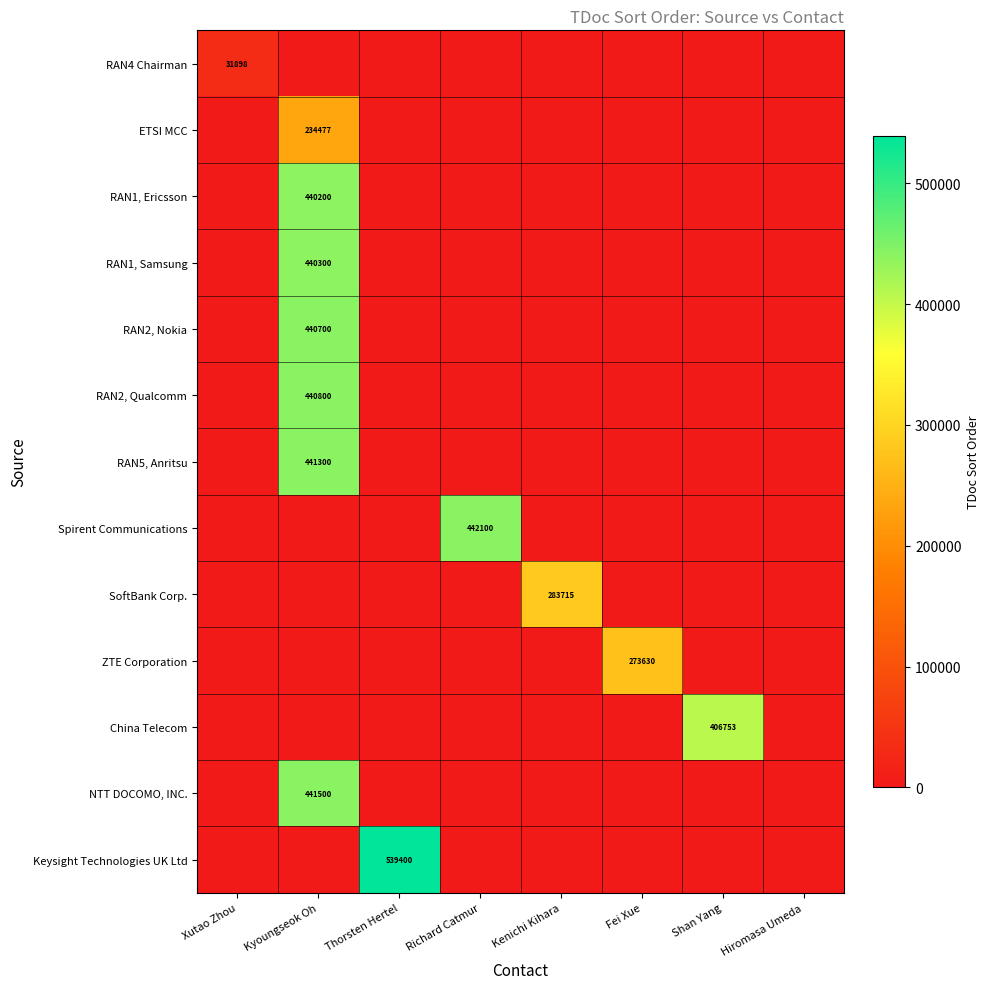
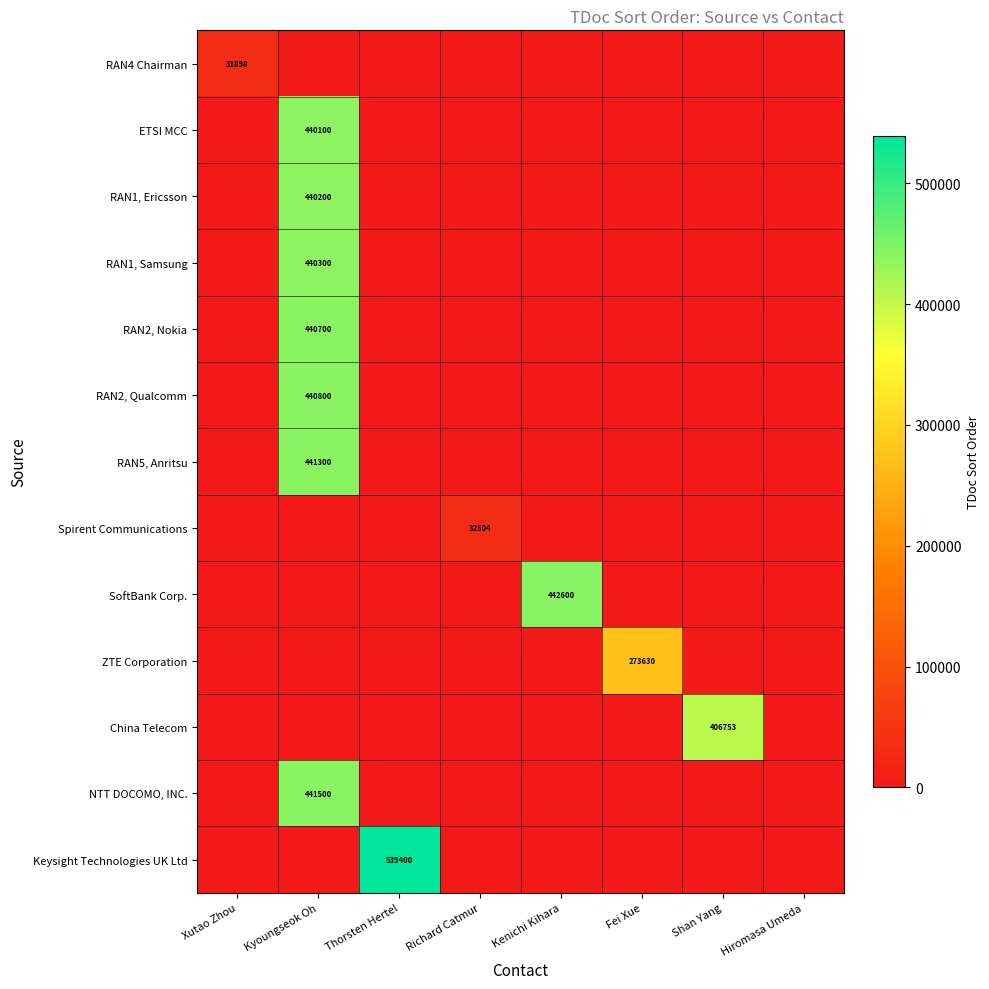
  {
    "RAN4 Chairman": {
      "Xutao Zhou": 31898
    },
    "ETSI MCC": {
-     "Kyoungseok Oh": 234477
+     "Kyoungseok Oh": 440100
    },
    "RAN1, Ericsson": {
      "Kyoungseok Oh": 440200
    },
    "RAN1, Samsung": {
      "Kyoungseok Oh": 440300
    },
    "RAN2, Nokia": {
      "Kyoungseok Oh": 440700
    },
    "RAN2, Qualcomm": {
      "Kyoungseok Oh": 440800
    },
    "RAN5, Anritsu": {
      "Kyoungseok Oh": 441300
    },
    "Spirent Communications": {
-     "Richard Catmur": 442100
+     "Richard Catmur": 32504
    },
    "SoftBank Corp.": {
-     "Kenichi Kihara": 283715
+     "Kenichi Kihara": 442600
    },
    "ZTE Corporation": {
      "Fei Xue": 273630
    },
    "China Telecom": {
      "Shan Yang": 406753
    },
    "NTT DOCOMO, INC.": {
      "Kyoungseok Oh": 441500
    },
    "Keysight Technologies UK Ltd": {
      "Thorsten Hertel": 539400
    }
  }
